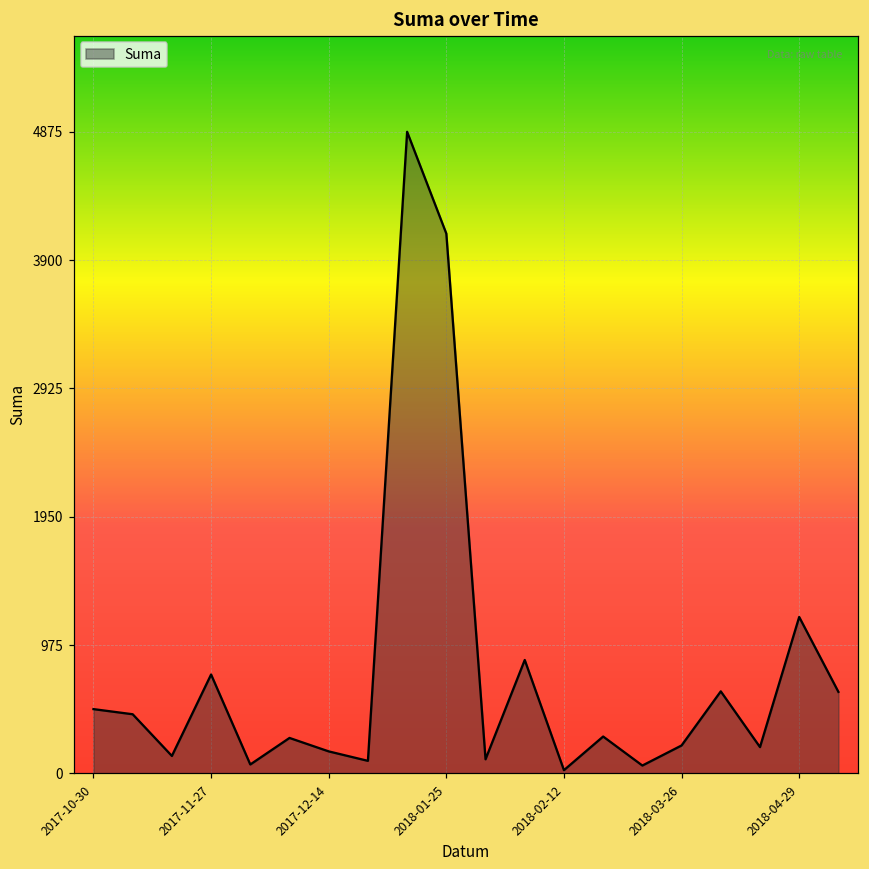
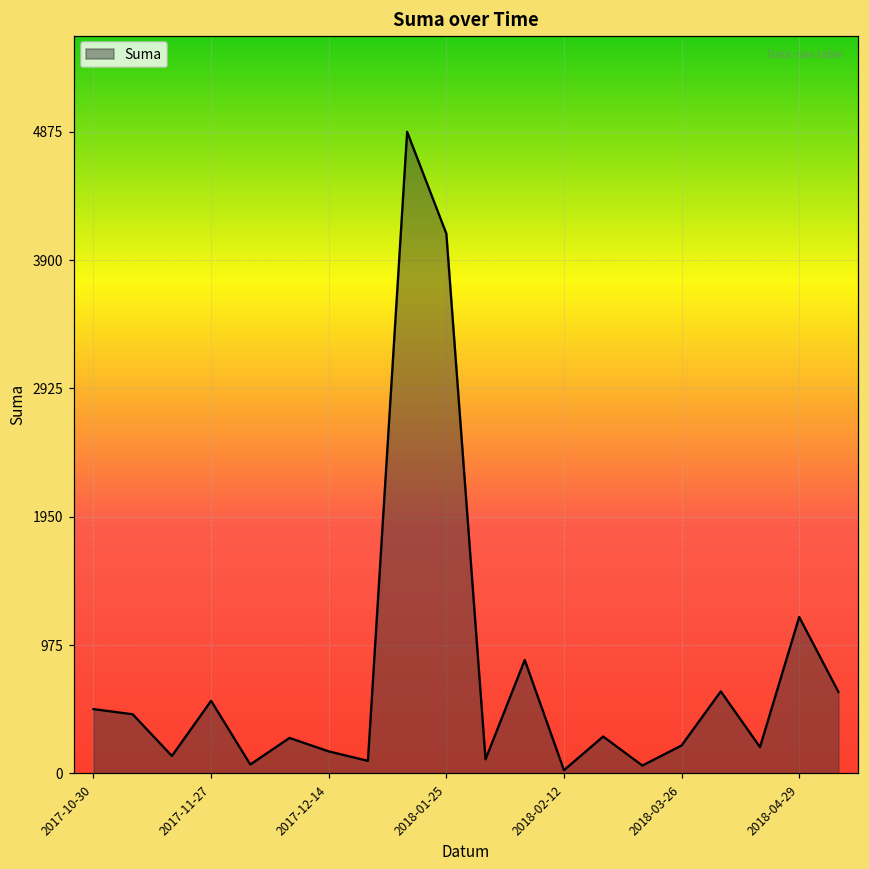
  {
-   "2017-11-27": 750,
+   "2017-11-27": 550,
    "2018-01-25": 4100,
    "2018-03-26": 210
  }
